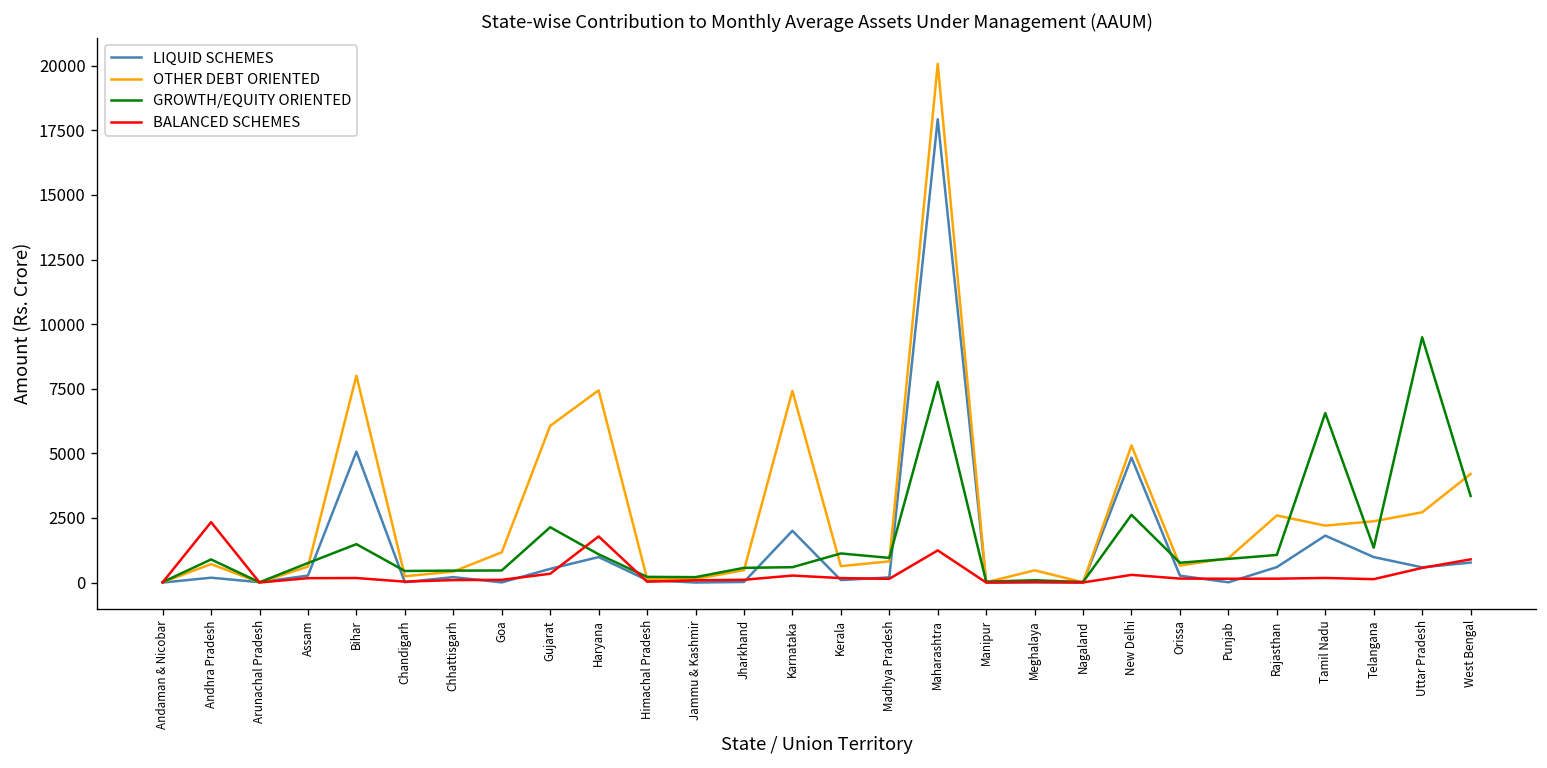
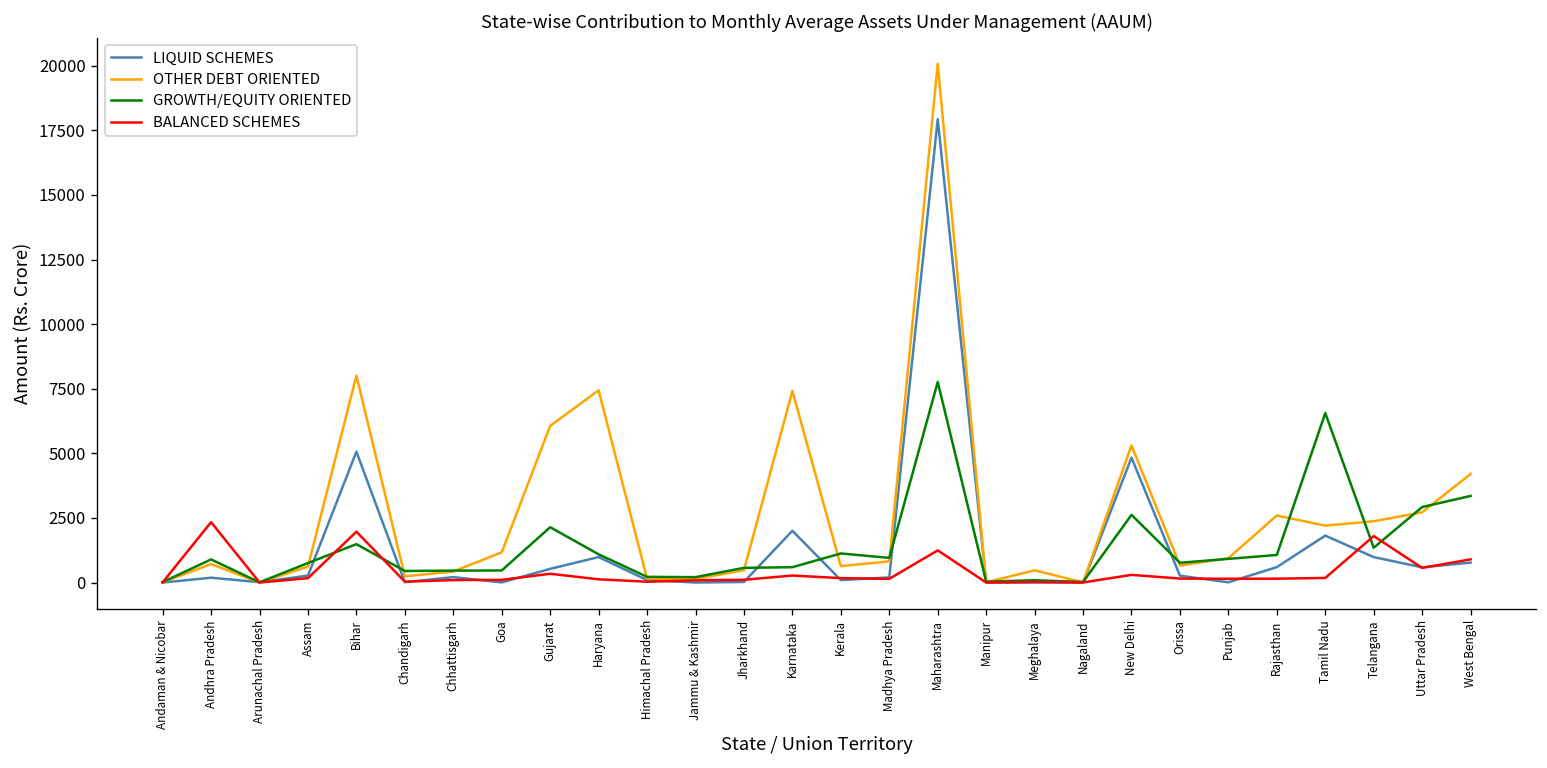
  {
    "LIQUID SCHEMES": {
      "Andhra Pradesh": 200,
      "Bihar": 5100,
      "Gujarat": 500,
      "Karnataka": 2000,
      "Maharashtra": 17900,
      "New Delhi": 4800,
      "Punjab": 0,
      "Rajasthan": 600,
      "Tamil Nadu": 1800,
      "Telangana": 1000,
      "West Bengal": 800
    },
    "OTHER DEBT ORIENTED": {
      "Andhra Pradesh": 700,
      "Assam": 600,
      "Bihar": 8000,
      "Chandigarh": 200,
      "Goa": 1200,
      "Gujarat": 6100,
      "Haryana": 7400,
      "Karnataka": 7400,
      "Kerala": 600,
      "Madhya Pradesh": 800,
      "Maharashtra": 20100,
      "Meghalaya": 500,
      "New Delhi": 5300,
      "Rajasthan": 2600,
      "Tamil Nadu": 2200,
      "Telangana": 2400,
      "Uttar Pradesh": 2700,
      "West Bengal": 4200
    },
    "GROWTH/EQUITY ORIENTED": {
      "Andhra Pradesh": 900,
      "Assam": 800,
      "Bihar": 1500,
      "Chandigarh": 400,
      "Goa": 500,
      "Gujarat": 2100,
      "Karnataka": 600,
      "Kerala": 1100,
      "Madhya Pradesh": 1000,
      "Maharashtra": 7800,
      "New Delhi": 2600,
      "Rajasthan": 1100,
      "Tamil Nadu": 6600,
      "Telangana": 1300,
-     "Uttar Pradesh": 9500,
+     "Uttar Pradesh": 2900,
      "West Bengal": 3400
    },
    "BALANCED SCHEMES": {
      "Andhra Pradesh": 2300,
-     "Bihar": 200,
+     "Bihar": 2000,
      "Gujarat": 300,
-     "Haryana": 1800,
+     "Haryana": 100,
      "Karnataka": 300,
      "Maharashtra": 1200,
      "New Delhi": 300,
      "Punjab": 100,
      "Rajasthan": 200,
      "Tamil Nadu": 200,
-     "Telangana": 100,
+     "Telangana": 1800,
      "West Bengal": 900
    }
  }
